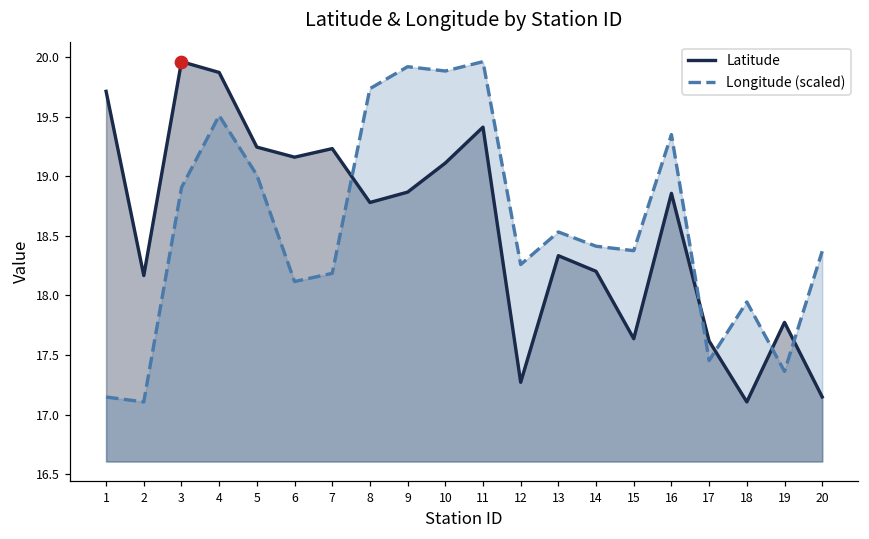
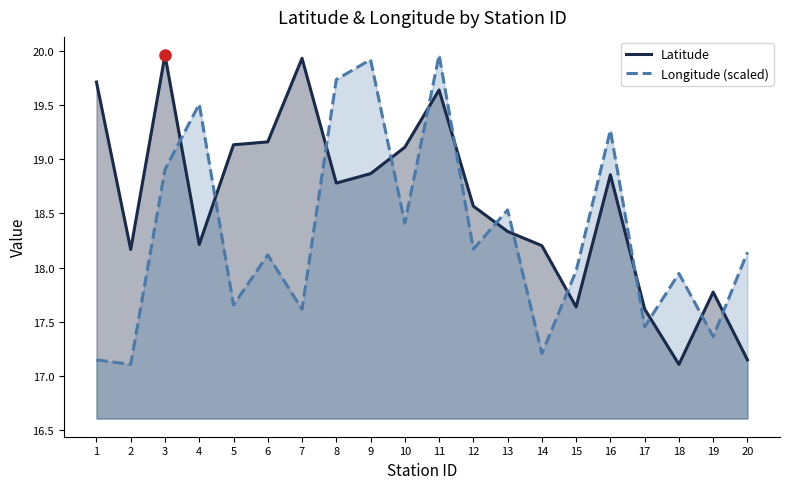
  {
    "Latitude": {
      "1": 19.71,
      "2": 18.17,
-     "4": 19.87,
-     "5": 19.24,
+     "4": 18.21,
+     "5": 19.13,
      "6": 19.16,
-     "7": 19.23,
+     "7": 19.93,
      "8": 18.78,
      "9": 18.87,
      "10": 19.11,
-     "11": 19.41,
-     "12": 17.27,
+     "11": 19.64,
+     "12": 18.57,
      "13": 18.33,
      "14": 18.20,
      "15": 17.64,
      "16": 18.86,
      "17": 17.62,
      "18": 17.11,
      "19": 17.77,
      "20": 17.15
    },
    "Longitude (scaled)": {
      "1": 17.15,
      "2": 17.11,
      "3": 18.90,
      "4": 19.51,
-     "5": 19.01,
+     "5": 17.65,
      "6": 18.12,
-     "7": 18.19,
+     "7": 17.61,
      "8": 19.74,
      "9": 19.92,
-     "10": 19.88,
+     "10": 18.41,
      "11": 19.96,
-     "12": 18.26,
+     "12": 18.17,
      "13": 18.53,
-     "14": 18.41,
-     "15": 18.38,
-     "16": 19.35,
+     "14": 17.21,
+     "15": 17.97,
+     "16": 19.27,
      "17": 17.45,
      "18": 17.94,
      "19": 17.36,
-     "20": 18.37
+     "20": 18.14
    }
  }
